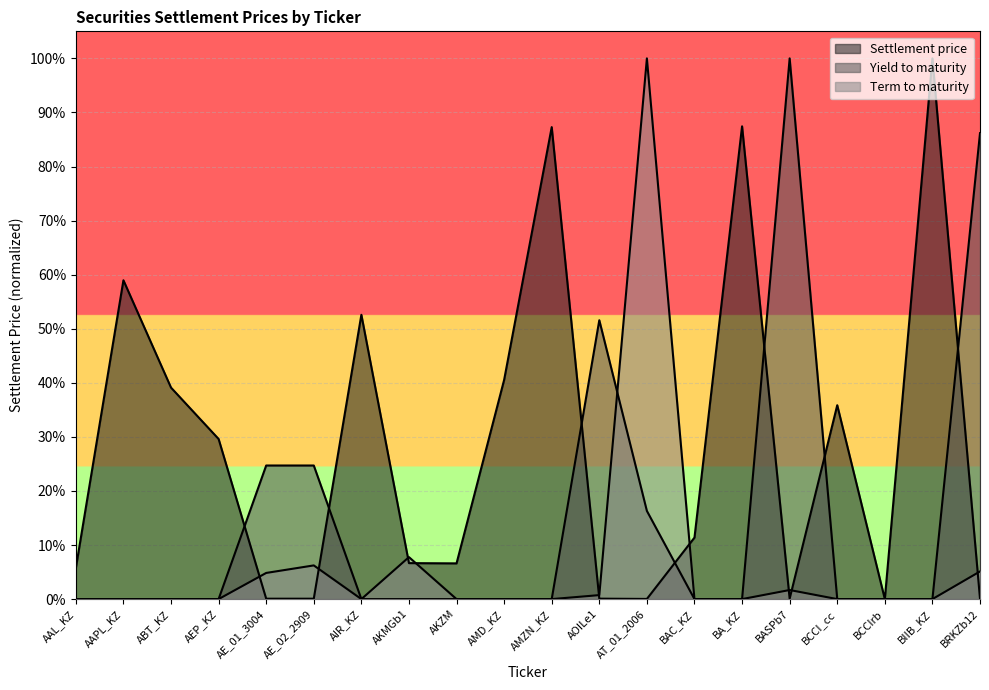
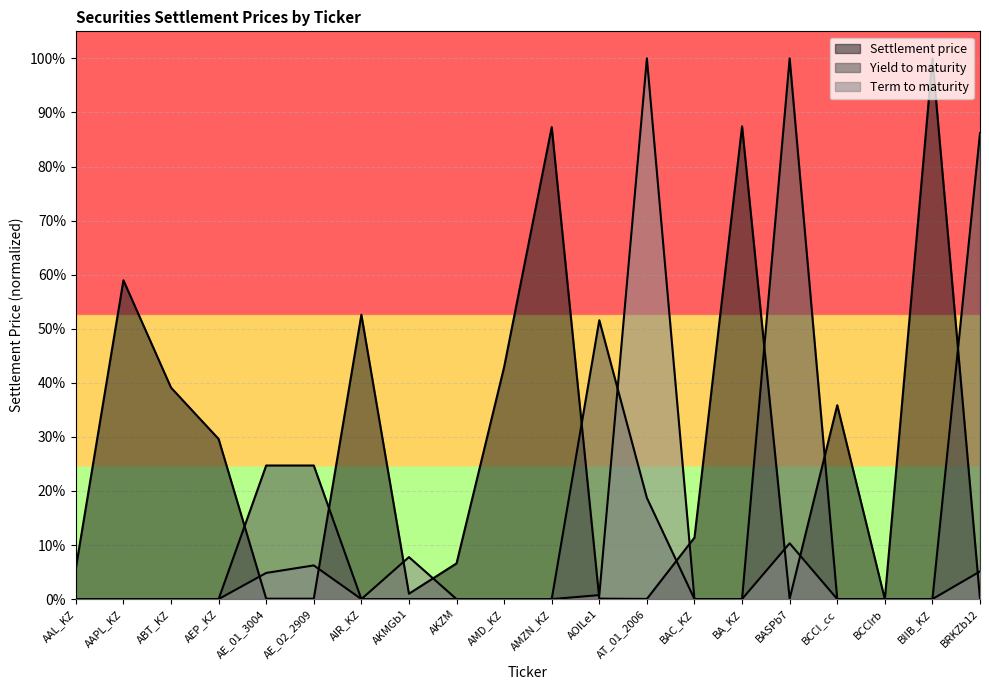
  {
    "Settlement price": {
      "AAL_KZ": "6%",
      "AAPL_KZ": "59%",
      "ABT_KZ": "39%",
      "AEP_KZ": "30%",
      "AE_01_3004": "0%",
      "AE_02_2909": "0%",
      "AIR_KZ": "53%",
-     "AKMGb1": "7%",
+     "AKMGb1": "1%",
      "AKZM": "7%",
-     "AMD_KZ": "41%",
+     "AMD_KZ": "43%",
      "AMZN_KZ": "87%",
      "AOILe1": "0%",
      "AT_01_2006": "0%",
      "BAC_KZ": "11%",
      "BA_KZ": "87%",
      "BASPb7": "0%",
      "BCCI_cc": "36%",
      "BRKZb12": "0%"
    },
    "Yield to maturity": {
      "AE_01_3004": "25%",
      "AE_02_2909": "25%",
      "AKMGb1": "0%",
      "AOILe1": "52%",
-     "AT_01_2006": "16%",
+     "AT_01_2006": "19%",
      "BASPb7": "100%",
      "BRKZb12": "86%"
    },
    "Term to maturity": {
      "AE_01_3004": "5%",
      "AE_02_2909": "6%",
      "AKMGb1": "8%",
      "AOILe1": "1%",
      "AT_01_2006": "100%",
-     "BASPb7": "2%",
+     "BASPb7": "10%",
      "BRKZb12": "5%"
    }
  }
